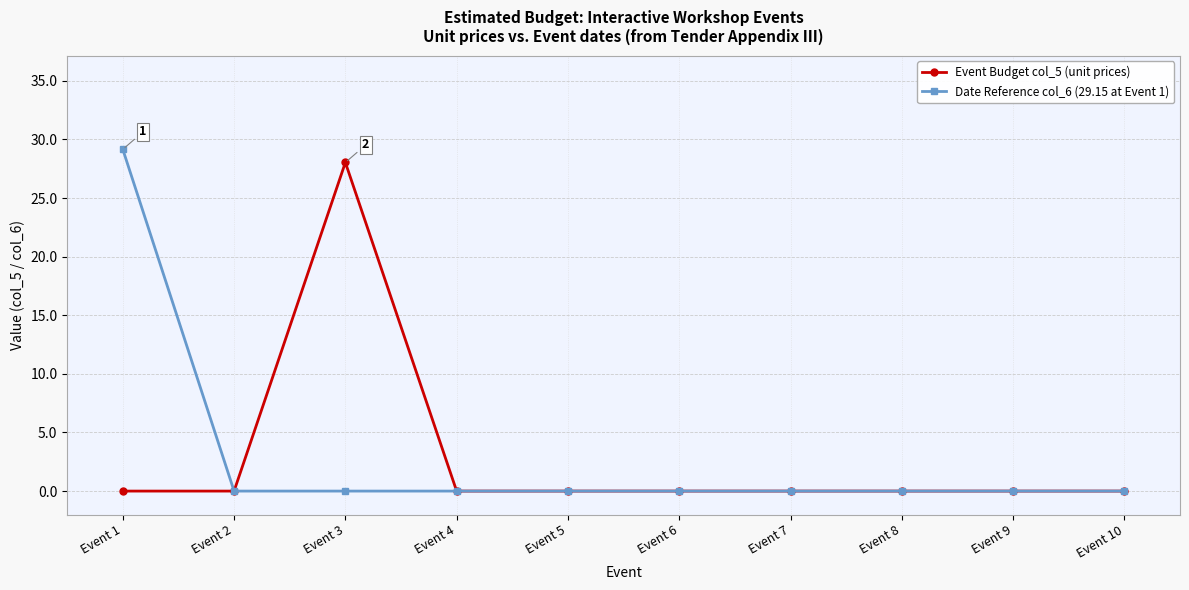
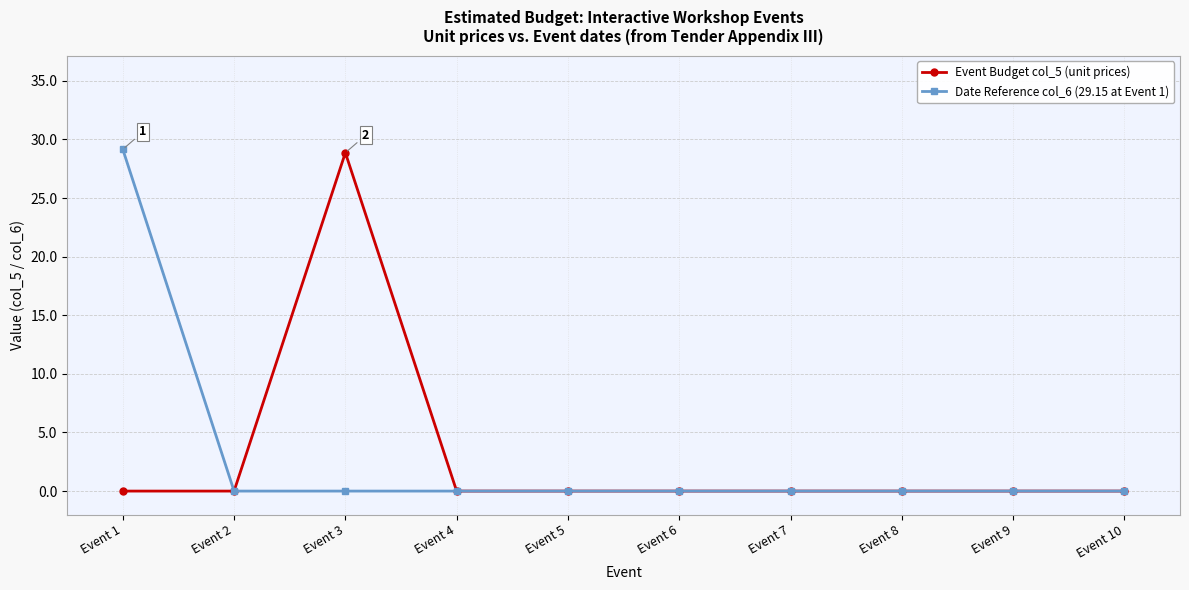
  {
    "Event Budget col_5 (unit prices)": {
      "Event 1": 0.0,
-     "Event 3": 28.0
+     "Event 3": 28.9
    },
    "Date Reference col_6 (29.15 at Event 1)": {
      "Event 3": 0.0
    }
  }
